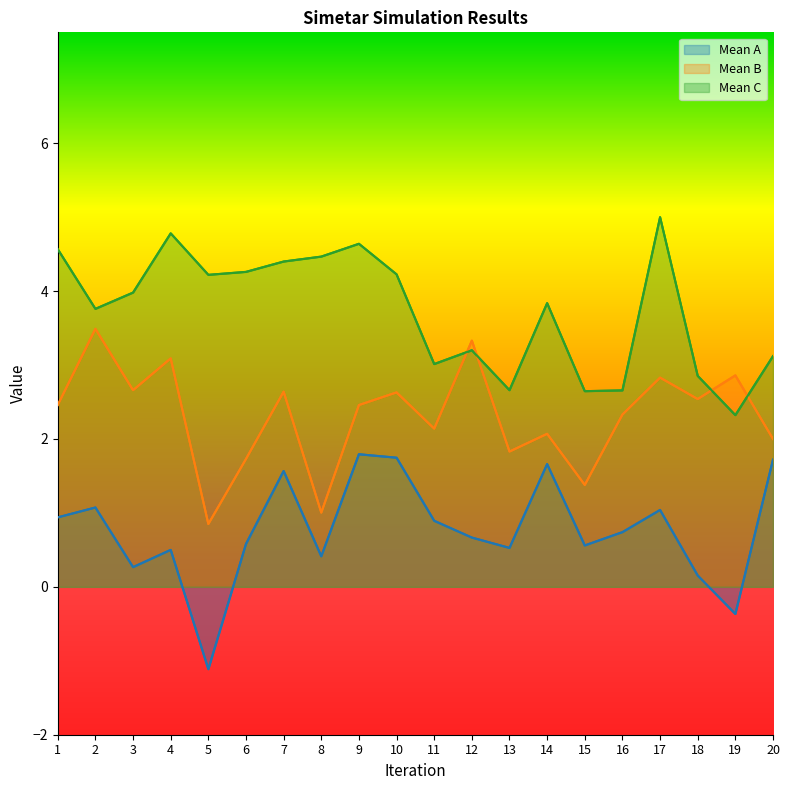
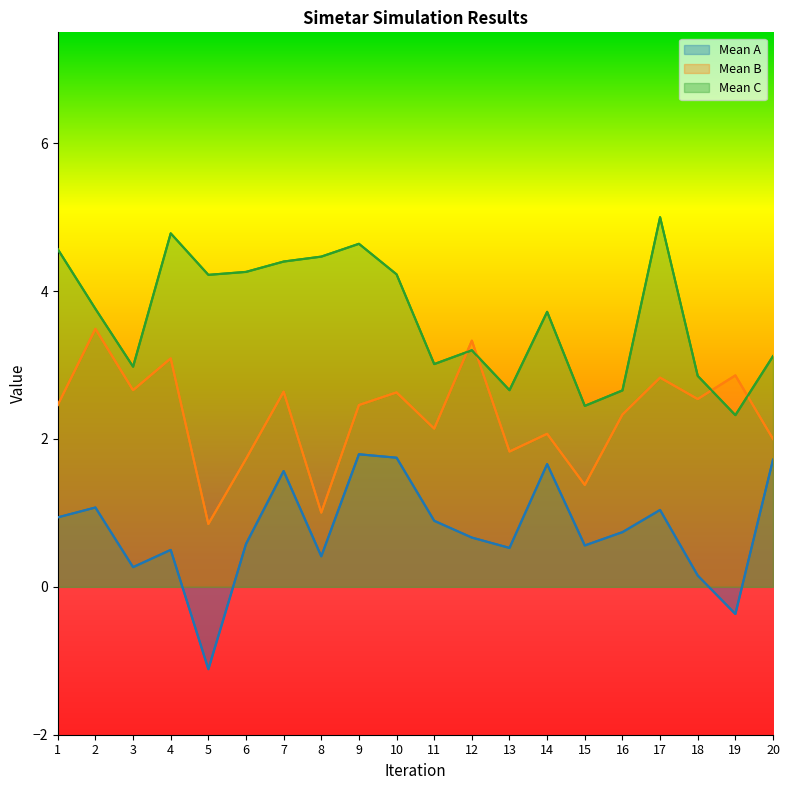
  {
    "Mean B": {
      "1": 2.5,
      "2": 3.5,
      "3": 2.7,
      "4": 3.1,
      "5": 0.9,
      "6": 1.7,
      "7": 2.6,
      "8": 1.0,
      "9": 2.5,
      "10": 2.6,
      "11": 2.1,
      "12": 3.3,
      "13": 1.8,
      "14": 2.1,
      "15": 1.4,
      "16": 2.3,
      "17": 2.8,
      "18": 2.5,
      "19": 2.9,
      "20": 2.0
    },
    "Mean C": {
      "1": 4.6,
      "2": 3.8,
-     "3": 4.0,
+     "3": 3.0,
      "4": 4.8,
      "5": 4.2,
      "6": 4.3,
      "7": 4.4,
      "8": 4.5,
      "9": 4.6,
      "10": 4.2,
      "11": 3.0,
      "12": 3.2,
      "13": 2.7,
-     "14": 3.8,
-     "15": 2.6,
+     "14": 3.7,
+     "15": 2.4,
      "16": 2.7,
      "17": 5.0,
      "18": 2.9,
      "19": 2.3,
      "20": 3.1
    }
  }
